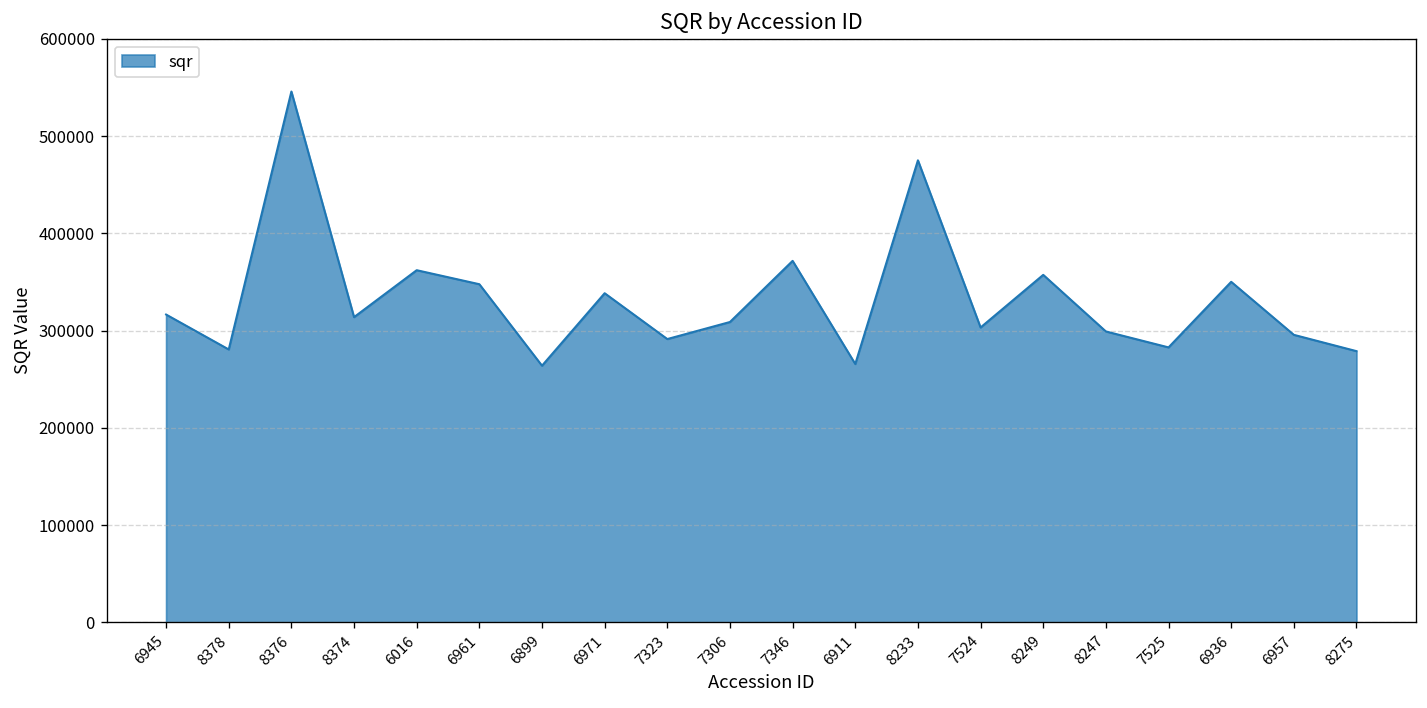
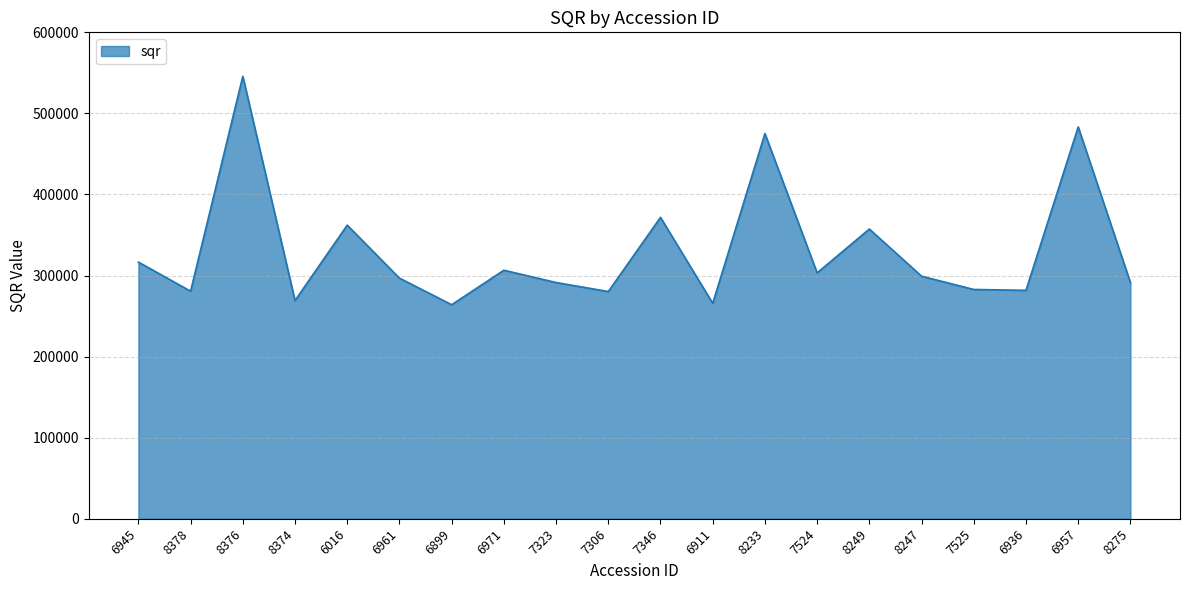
  {
    "6945": 320000,
    "8378": 280000,
    "8376": 550000,
-   "8374": 310000,
+   "8374": 270000,
    "6016": 360000,
-   "6961": 350000,
+   "6961": 300000,
    "6899": 260000,
-   "6971": 340000,
+   "6971": 310000,
    "7323": 290000,
-   "7306": 310000,
+   "7306": 280000,
    "7346": 370000,
    "6911": 270000,
    "8233": 480000,
    "7524": 300000,
    "8249": 360000,
    "8247": 300000,
    "7525": 280000,
-   "6936": 350000,
-   "6957": 300000,
-   "8275": 280000
+   "6936": 280000,
+   "6957": 480000,
+   "8275": 290000
  }
